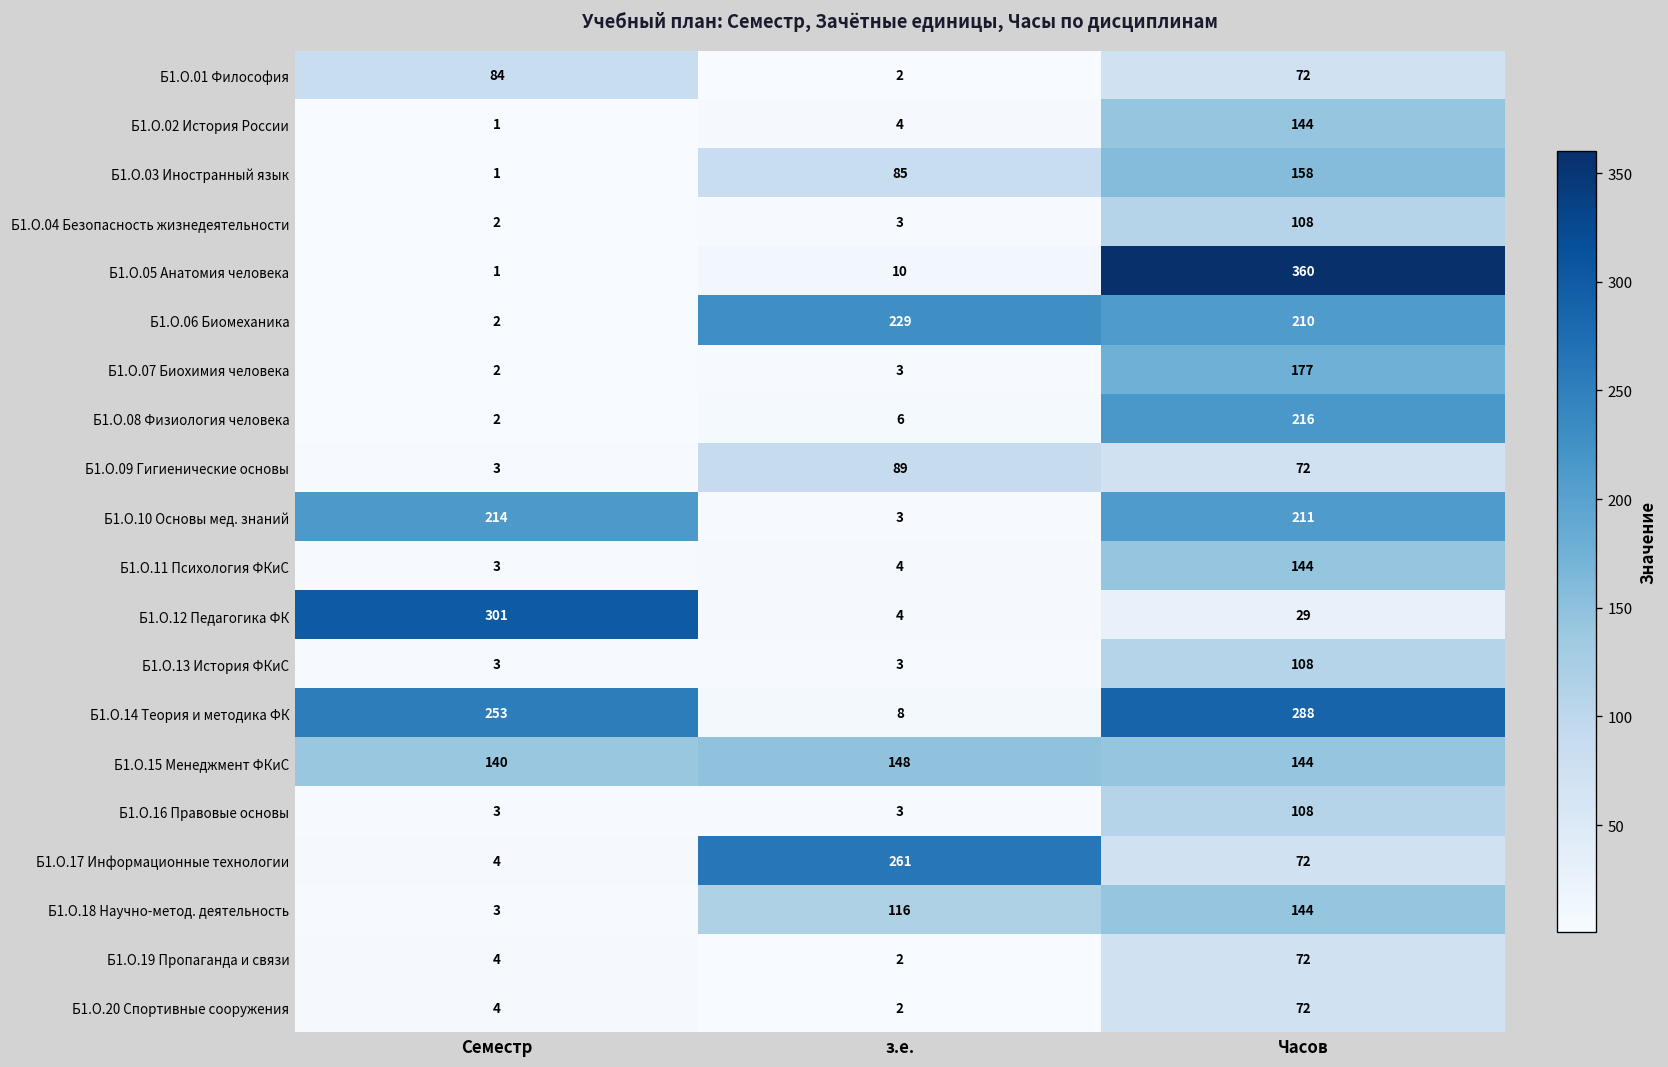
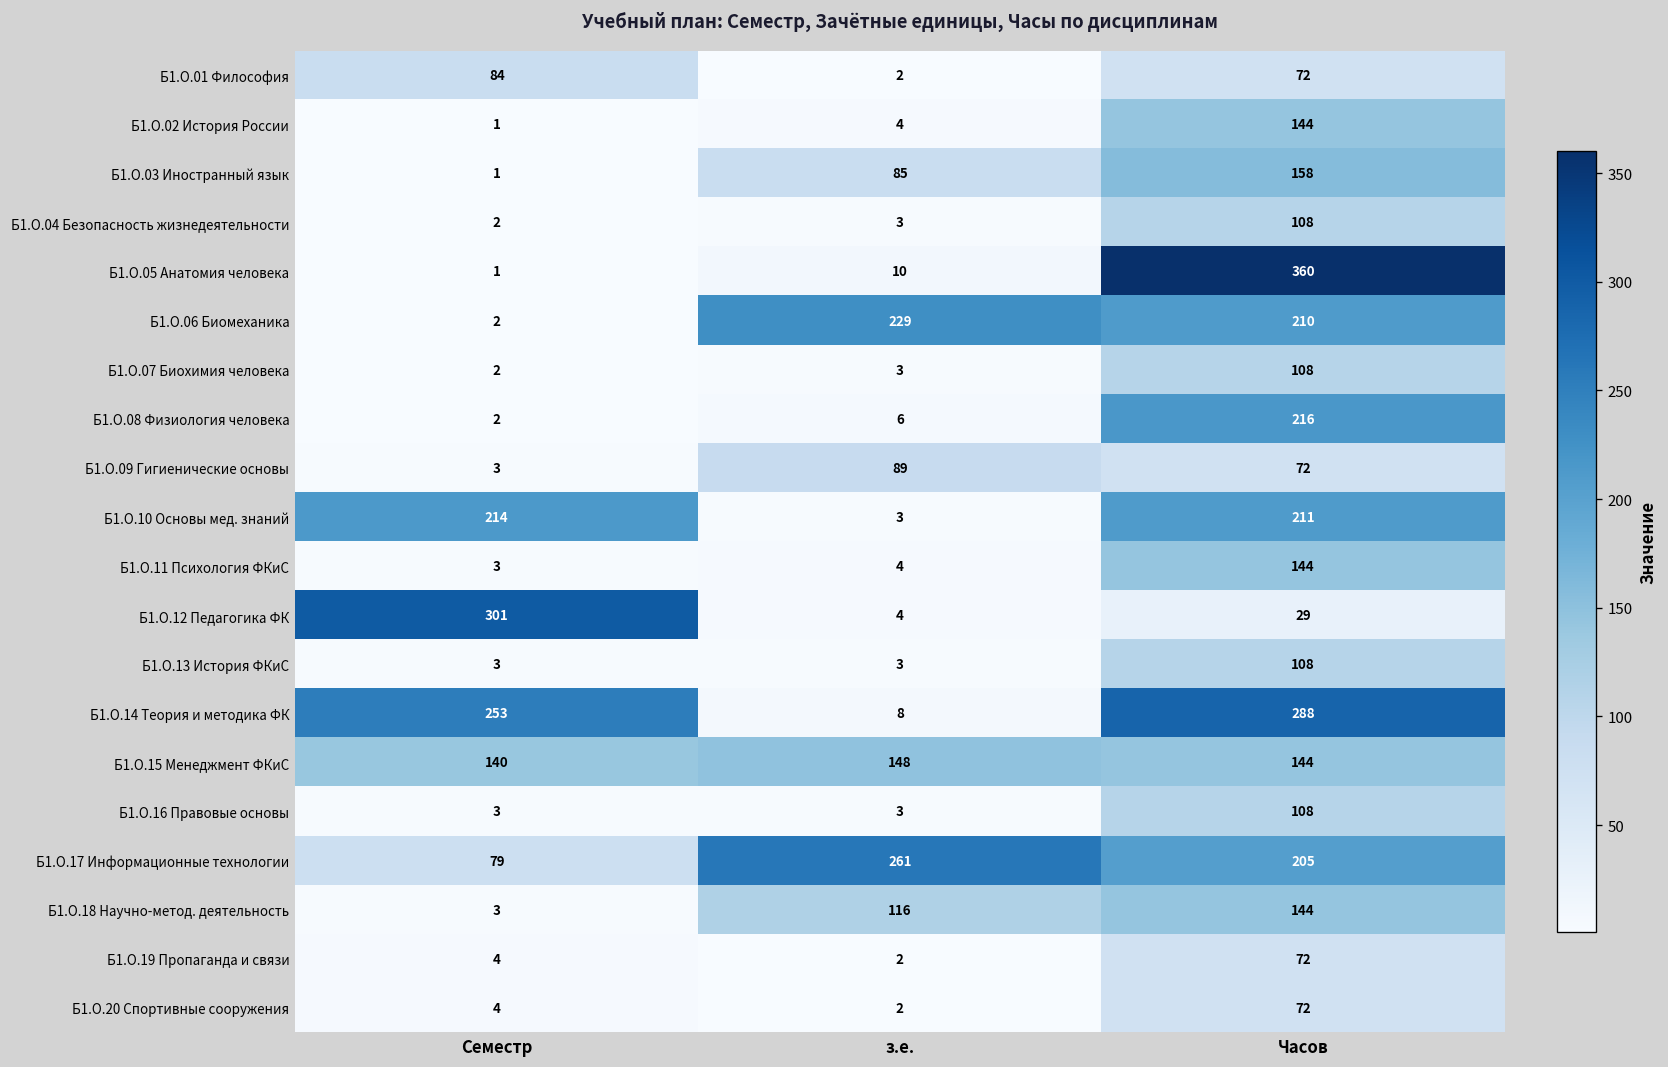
  {
    "Б1.О.01 Философия": {
      "Семестр": 84,
      "з.е.": 2,
      "Часов": 72
    },
    "Б1.О.02 История России": {
      "Семестр": 1,
      "з.е.": 4,
      "Часов": 144
    },
    "Б1.О.03 Иностранный язык": {
      "Семестр": 1,
      "з.е.": 85,
      "Часов": 158
    },
    "Б1.О.04 Безопасность жизнедеятельности": {
      "Семестр": 2,
      "з.е.": 3,
      "Часов": 108
    },
    "Б1.О.05 Анатомия человека": {
      "Семестр": 1,
      "з.е.": 10,
      "Часов": 360
    },
    "Б1.О.06 Биомеханика": {
      "Семестр": 2,
      "з.е.": 229,
      "Часов": 210
    },
    "Б1.О.07 Биохимия человека": {
      "Семестр": 2,
      "з.е.": 3,
-     "Часов": 177
+     "Часов": 108
    },
    "Б1.О.08 Физиология человека": {
      "Семестр": 2,
      "з.е.": 6,
      "Часов": 216
    },
    "Б1.О.09 Гигиенические основы": {
      "Семестр": 3,
      "з.е.": 89,
      "Часов": 72
    },
    "Б1.О.10 Основы мед. знаний": {
      "Семестр": 214,
      "з.е.": 3,
      "Часов": 211
    },
    "Б1.О.11 Психология ФКиС": {
      "Семестр": 3,
      "з.е.": 4,
      "Часов": 144
    },
    "Б1.О.12 Педагогика ФК": {
      "Семестр": 301,
      "з.е.": 4,
      "Часов": 29
    },
    "Б1.О.13 История ФКиС": {
      "Семестр": 3,
      "з.е.": 3,
      "Часов": 108
    },
    "Б1.О.14 Теория и методика ФК": {
      "Семестр": 253,
      "з.е.": 8,
      "Часов": 288
    },
    "Б1.О.15 Менеджмент ФКиС": {
      "Семестр": 140,
      "з.е.": 148,
      "Часов": 144
    },
    "Б1.О.16 Правовые основы": {
      "Семестр": 3,
      "з.е.": 3,
      "Часов": 108
    },
    "Б1.О.17 Информационные технологии": {
-     "Семестр": 4,
+     "Семестр": 79,
      "з.е.": 261,
-     "Часов": 72
+     "Часов": 205
    },
    "Б1.О.18 Научно-метод. деятельность": {
      "Семестр": 3,
      "з.е.": 116,
      "Часов": 144
    },
    "Б1.О.19 Пропаганда и связи": {
      "Семестр": 4,
      "з.е.": 2,
      "Часов": 72
    },
    "Б1.О.20 Спортивные сооружения": {
      "Семестр": 4,
      "з.е.": 2,
      "Часов": 72
    }
  }
